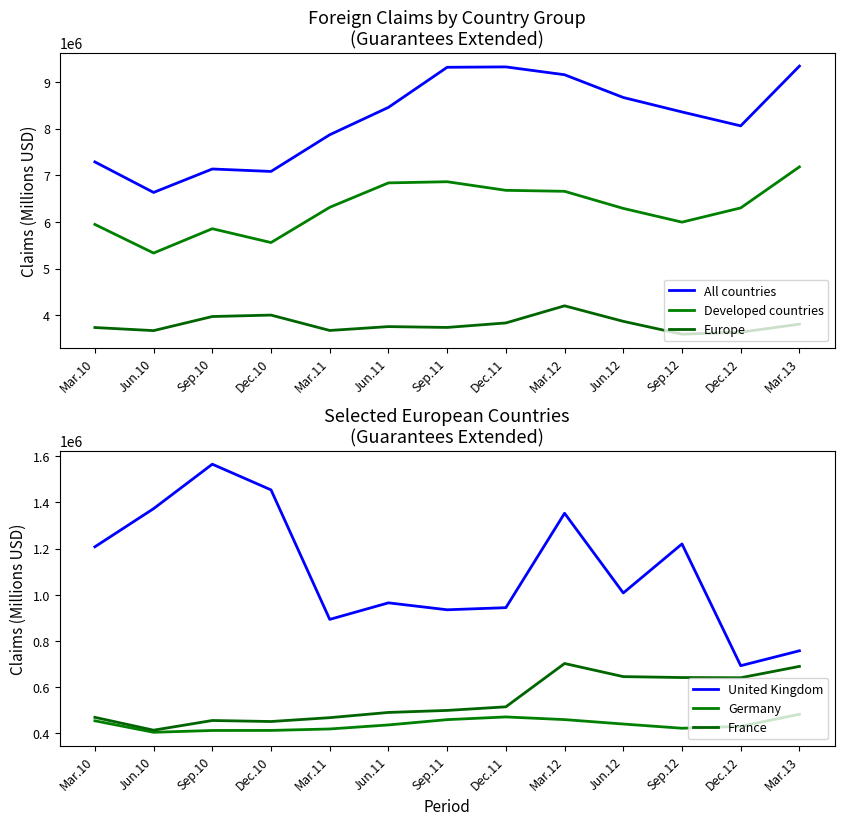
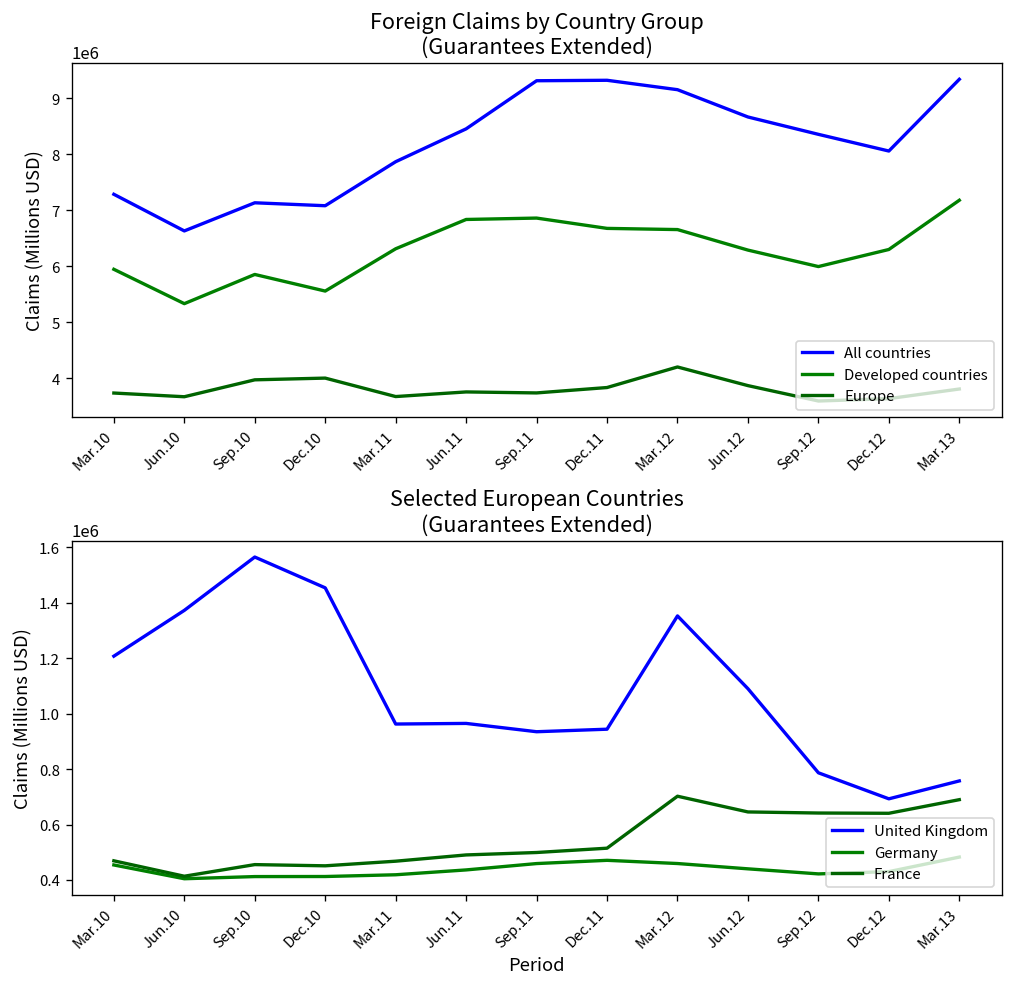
  {
    "Foreign Claims by Country Group (Guarantees Extended)": {
      "All countries": {
        "Mar.10": 7300000,
        "Jun.10": 6600000,
        "Sep.10": 7100000,
        "Dec.10": 7100000,
        "Mar.11": 7900000,
        "Jun.11": 8500000,
        "Sep.11": 9300000,
        "Dec.11": 9300000,
        "Mar.12": 9200000,
        "Jun.12": 8700000,
        "Sep.12": 8400000,
        "Dec.12": 8100000,
        "Mar.13": 9300000
      }
    },
    "Selected European Countries (Guarantees Extended)": {
      "United Kingdom": {
        "Mar.10": 1210000,
        "Jun.10": 1370000,
        "Sep.10": 1570000,
        "Dec.10": 1450000,
-       "Mar.11": 890000,
+       "Mar.11": 960000,
        "Jun.11": 970000,
        "Sep.11": 940000,
        "Dec.11": 940000,
        "Mar.12": 1350000,
-       "Jun.12": 1010000,
-       "Sep.12": 1220000,
+       "Jun.12": 1090000,
+       "Sep.12": 790000,
        "Dec.12": 690000,
        "Mar.13": 760000
      }
    }
  }
